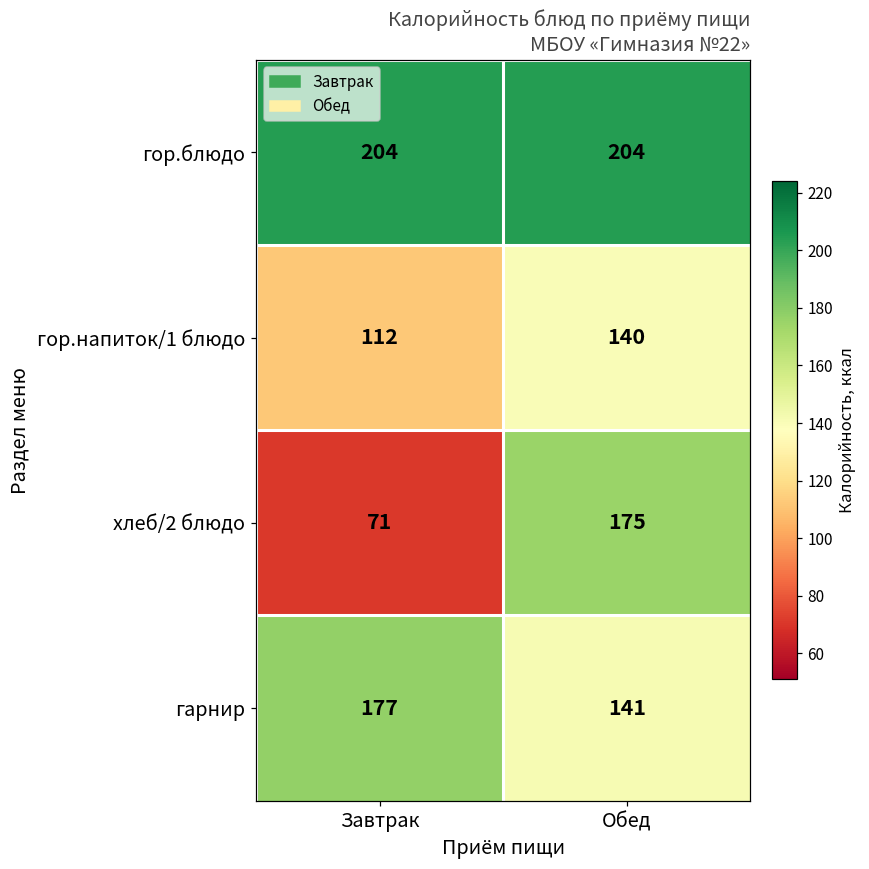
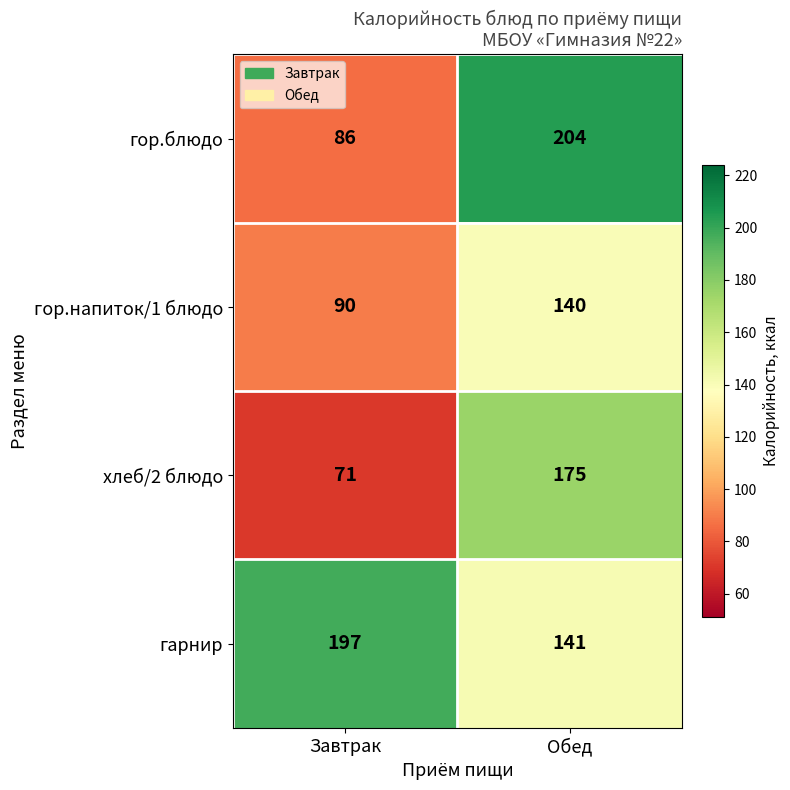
  {
    "гор.блюдо": {
-     "Завтрак": 204,
+     "Завтрак": 86,
      "Обед": 204
    },
    "гор.напиток/1 блюдо": {
-     "Завтрак": 112,
+     "Завтрак": 90,
      "Обед": 140
    },
    "хлеб/2 блюдо": {
      "Завтрак": 71,
      "Обед": 175
    },
    "гарнир": {
-     "Завтрак": 177,
+     "Завтрак": 197,
      "Обед": 141
    }
  }
